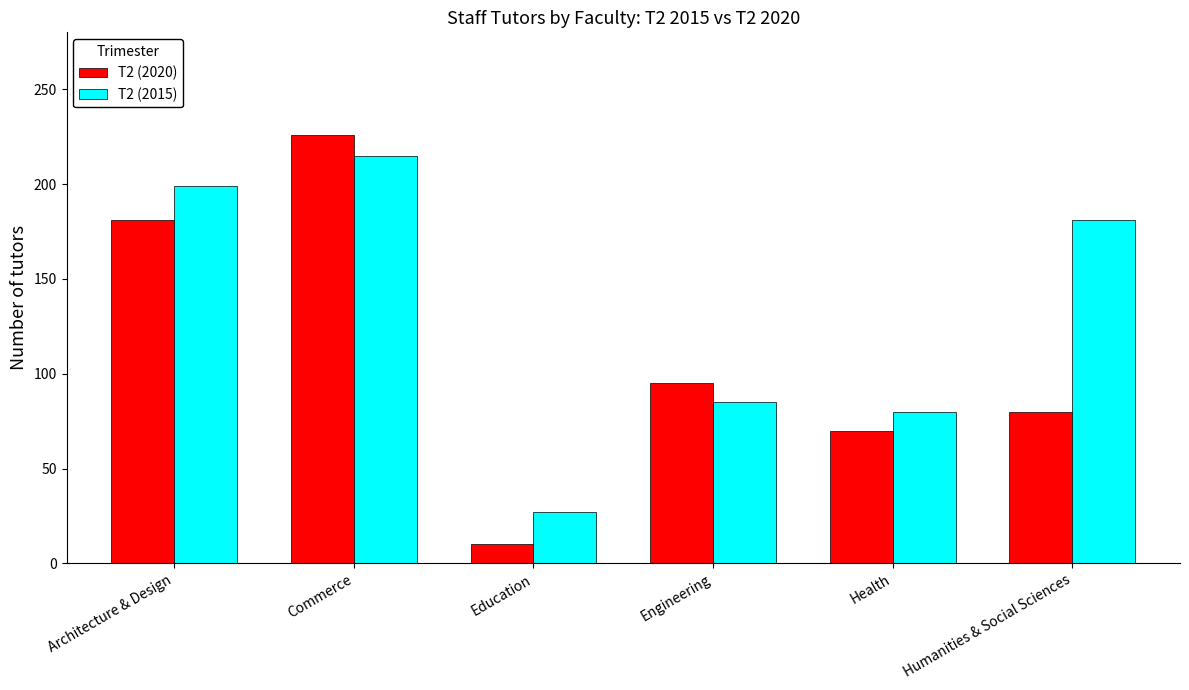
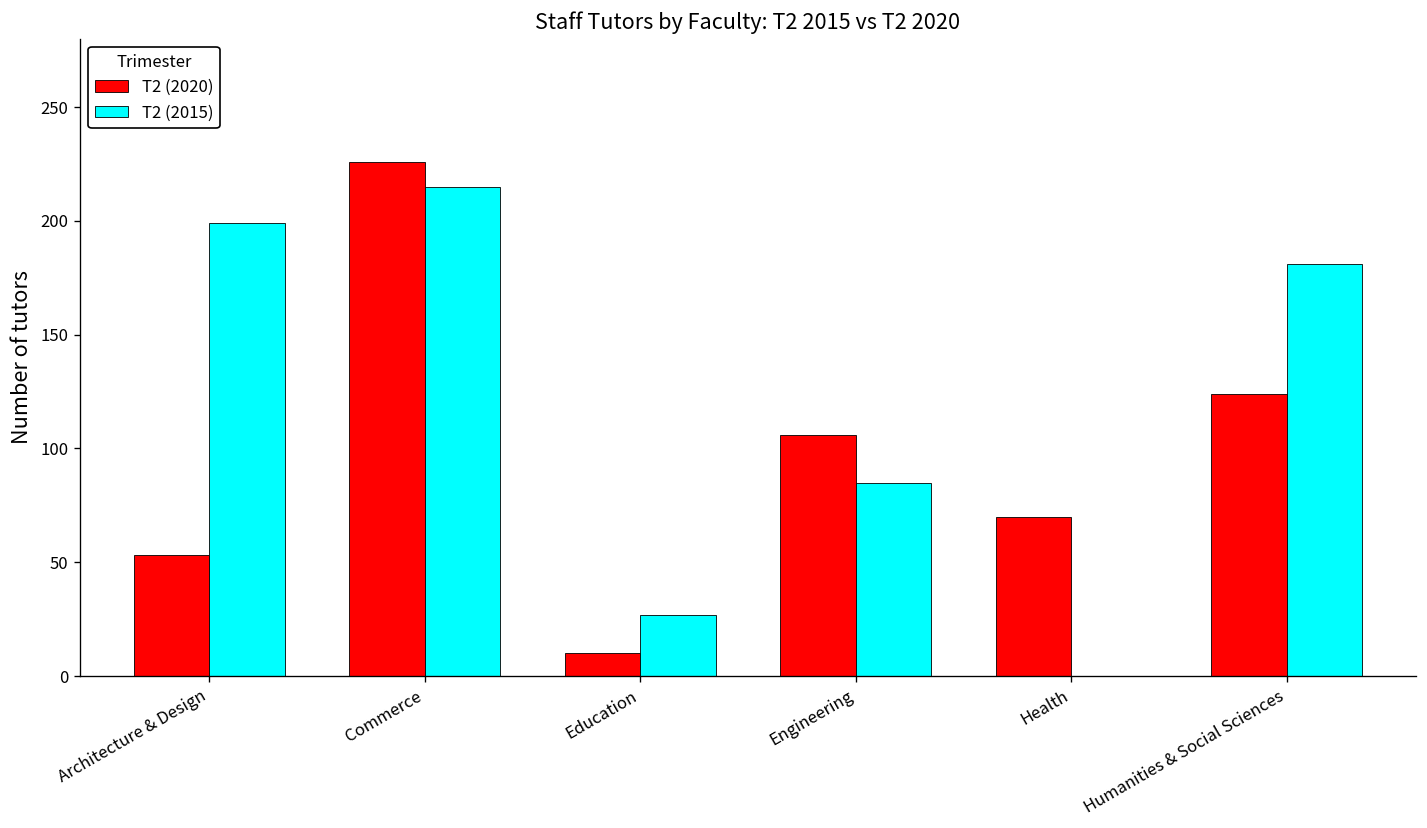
  {
    "T2 (2020)": {
-     "Architecture & Design": 181,
+     "Architecture & Design": 53,
      "Commerce": 226,
      "Education": 10,
-     "Engineering": 95,
+     "Engineering": 106,
      "Health": 70,
-     "Humanities & Social Sciences": 80
+     "Humanities & Social Sciences": 124
    },
    "T2 (2015)": {
      "Architecture & Design": 199,
      "Commerce": 215,
      "Education": 27,
      "Engineering": 85,
-     "Health": 80,
+     "Health": 0,
      "Humanities & Social Sciences": 181
    }
  }
